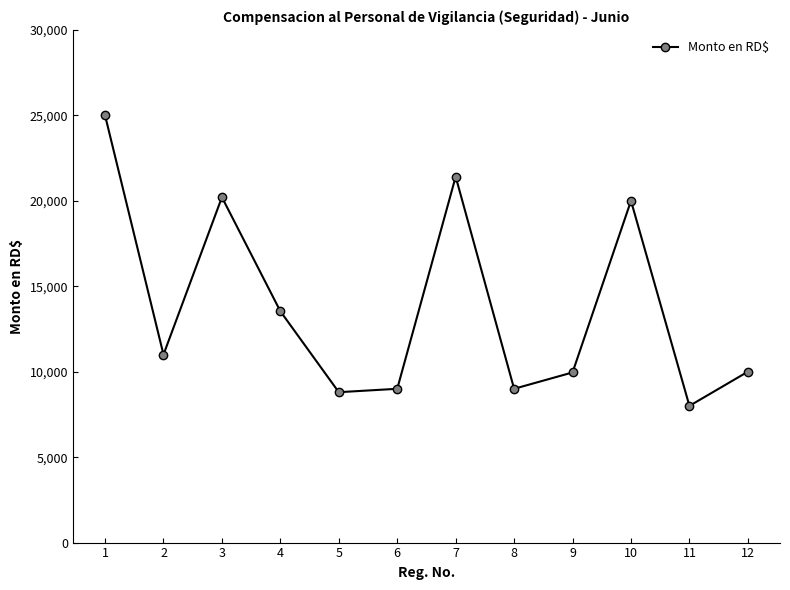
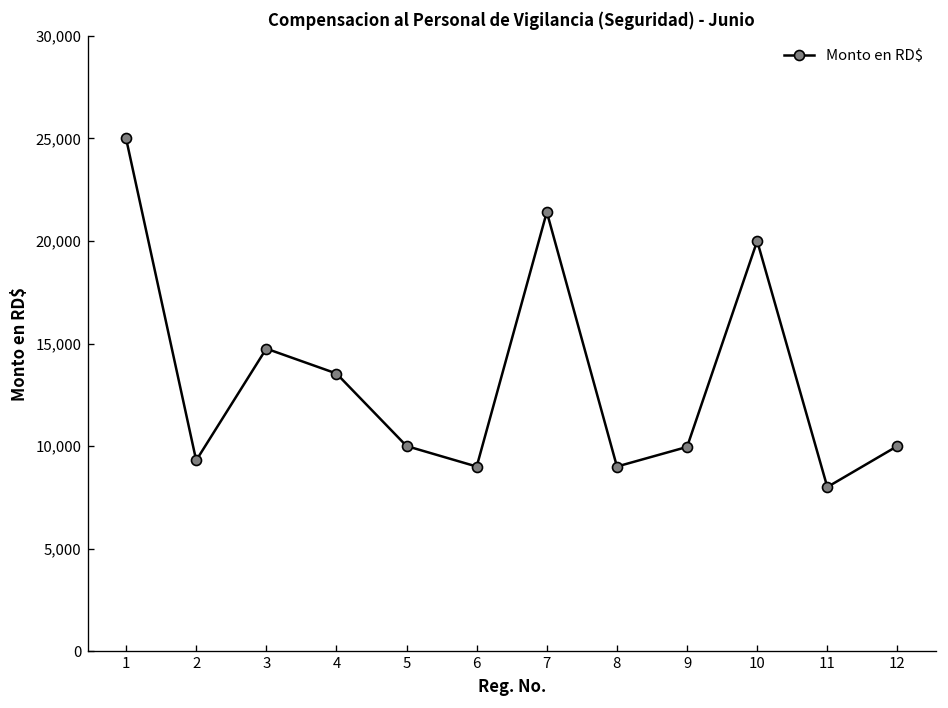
  {
    "1": "25,000",
-   "2": "11,000",
-   "3": "20,200",
+   "2": "9,300",
+   "3": "14,800",
    "4": "13,500",
-   "5": "8,800",
+   "5": "10,000",
    "6": "9,000",
    "7": "21,400",
    "8": "9,000",
    "9": "10,000",
    "10": "20,000",
    "11": "8,000",
    "12": "10,000"
  }
